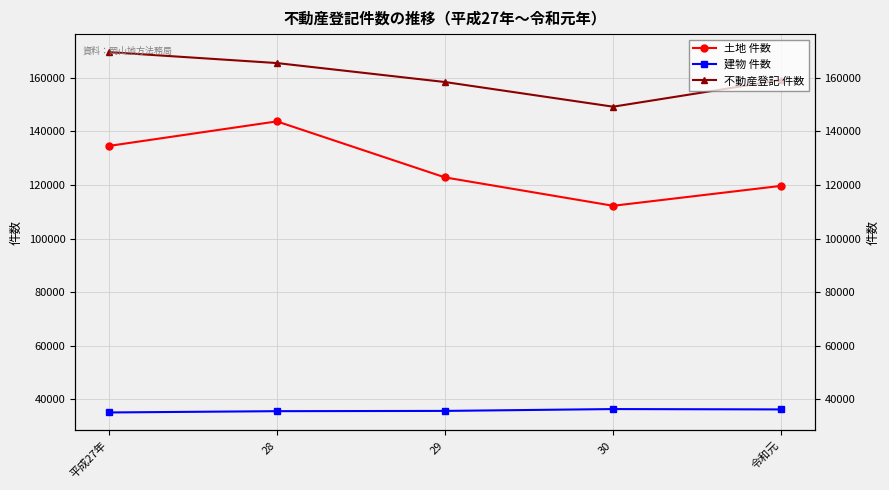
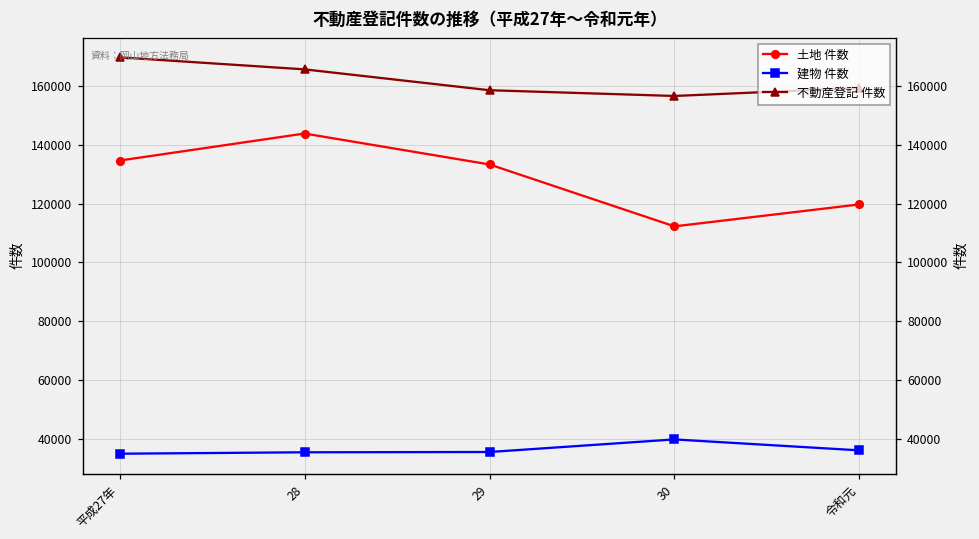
  {
    "土地 件数": {
      "平成27年": 135000,
      "28": 144000,
-     "29": 123000,
+     "29": 133000,
      "30": 112000,
      "令和元": 120000
    },
    "建物 件数": {
      "平成27年": 35000,
      "28": 36000,
      "29": 36000,
-     "30": 36000,
+     "30": 40000,
      "令和元": 36000
    },
    "不動産登記 件数": {
      "平成27年": 170000,
      "28": 166000,
      "29": 158000,
-     "30": 149000
+     "30": 157000
    }
  }
